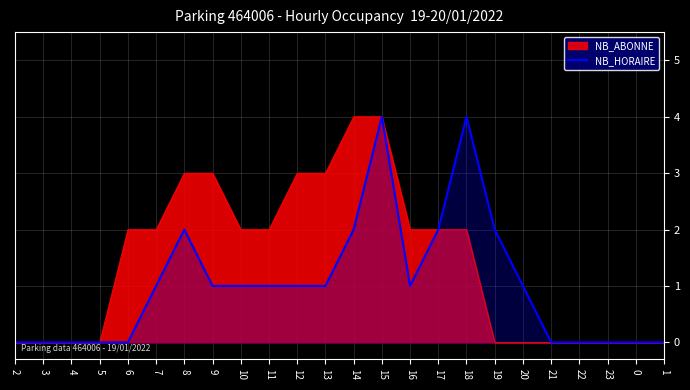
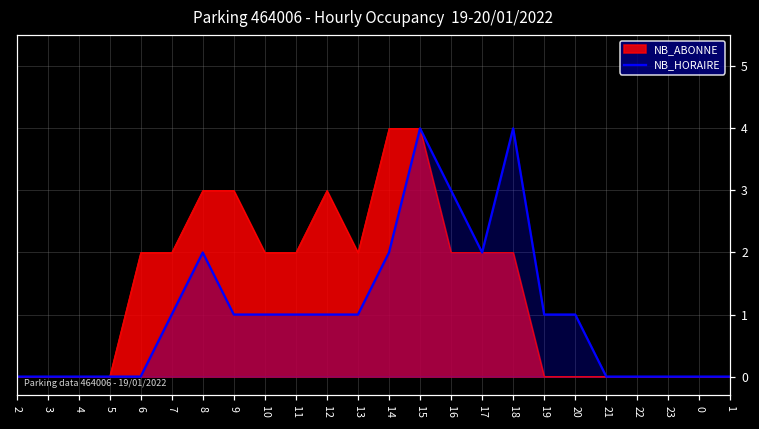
  {
    "NB_ABONNE": {
      "6": 2,
      "7": 2,
      "8": 3,
      "9": 3,
      "10": 2,
      "11": 2,
      "12": 3,
-     "13": 3,
+     "13": 2,
      "14": 4,
      "16": 2,
      "18": 2,
      "19": 0,
      "20": 0
    },
    "NB_HORAIRE": {
      "7": 1,
      "8": 2,
      "9": 1,
      "10": 1,
      "11": 1,
      "12": 1,
      "13": 1,
      "14": 2,
-     "16": 1,
+     "16": 3,
      "18": 4,
-     "19": 2,
+     "19": 1,
      "20": 1
    }
  }
